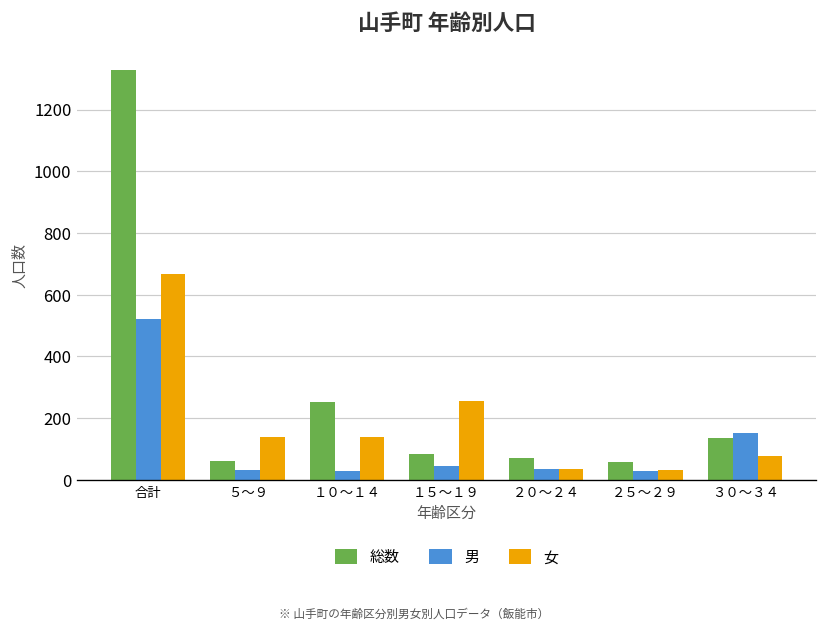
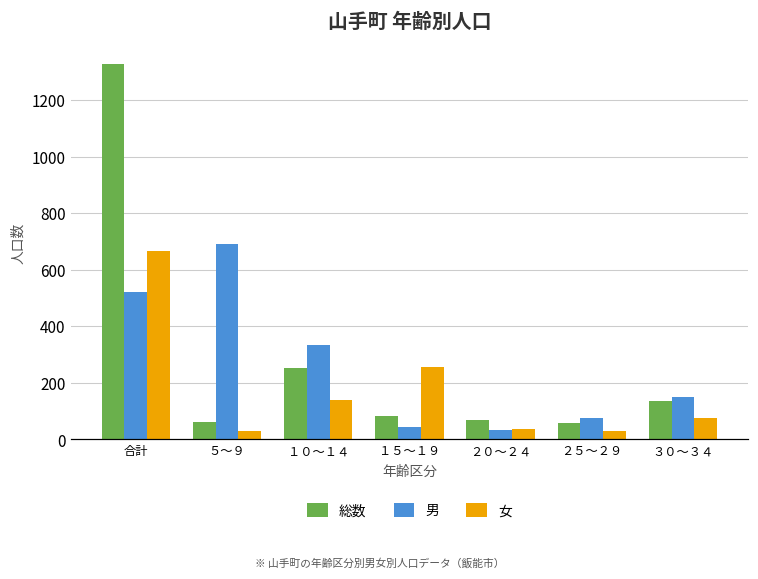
  {
    "総数": {
      "合計": 1330,
      "５～９": 60,
      "１０～１４": 250,
      "１５～１９": 80,
      "２０～２４": 70,
      "２５～２９": 60,
      "３０～３４": 140
    },
    "男": {
      "合計": 520,
-     "５～９": 30,
-     "１０～１４": 30,
+     "５～９": 690,
+     "１０～１４": 330,
      "１５～１９": 40,
      "２０～２４": 30,
-     "２５～２９": 30,
+     "２５～２９": 70,
      "３０～３４": 150
    },
    "女": {
      "合計": 670,
-     "５～９": 140,
+     "５～９": 30,
      "１０～１４": 140,
      "１５～１９": 260,
      "２０～２４": 40,
      "２５～２９": 30,
      "３０～３４": 80
    }
  }
